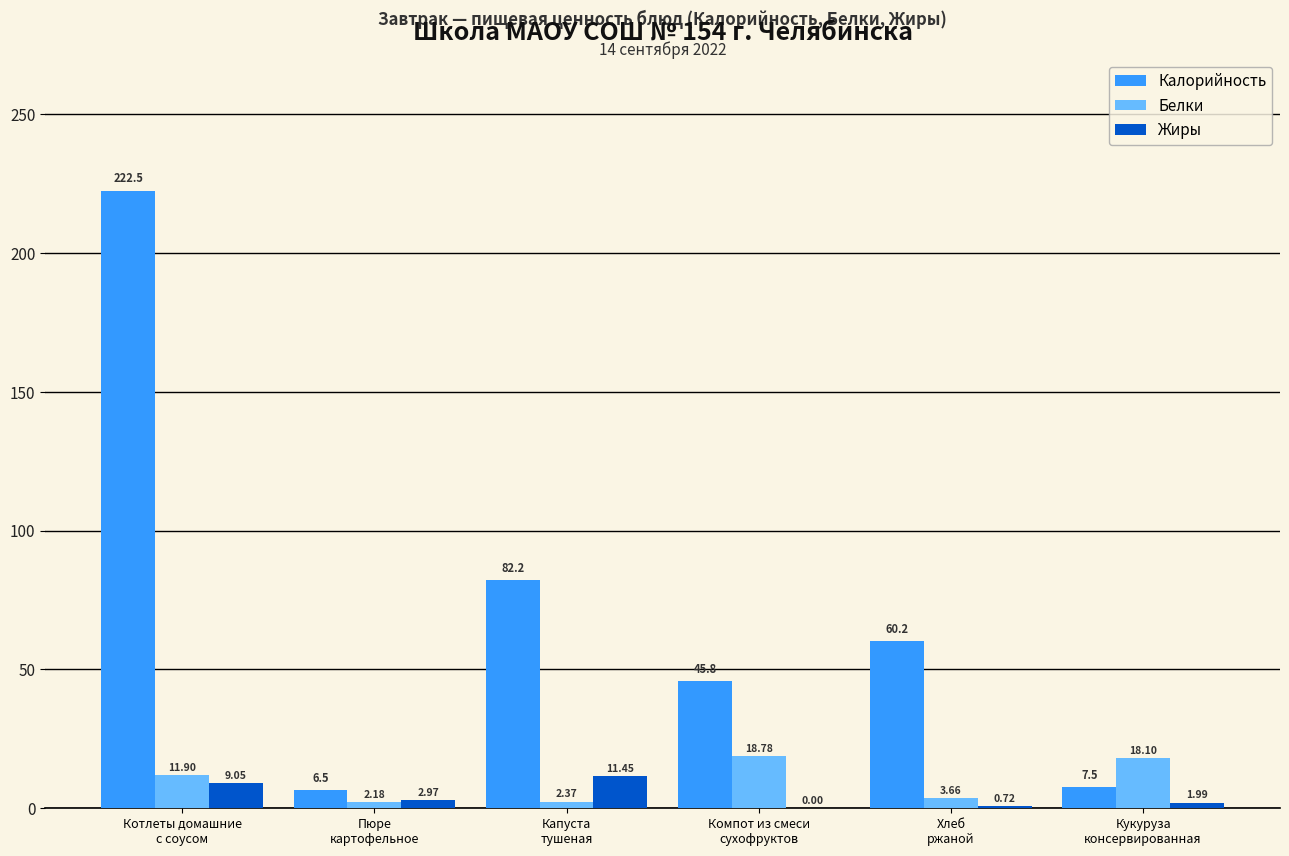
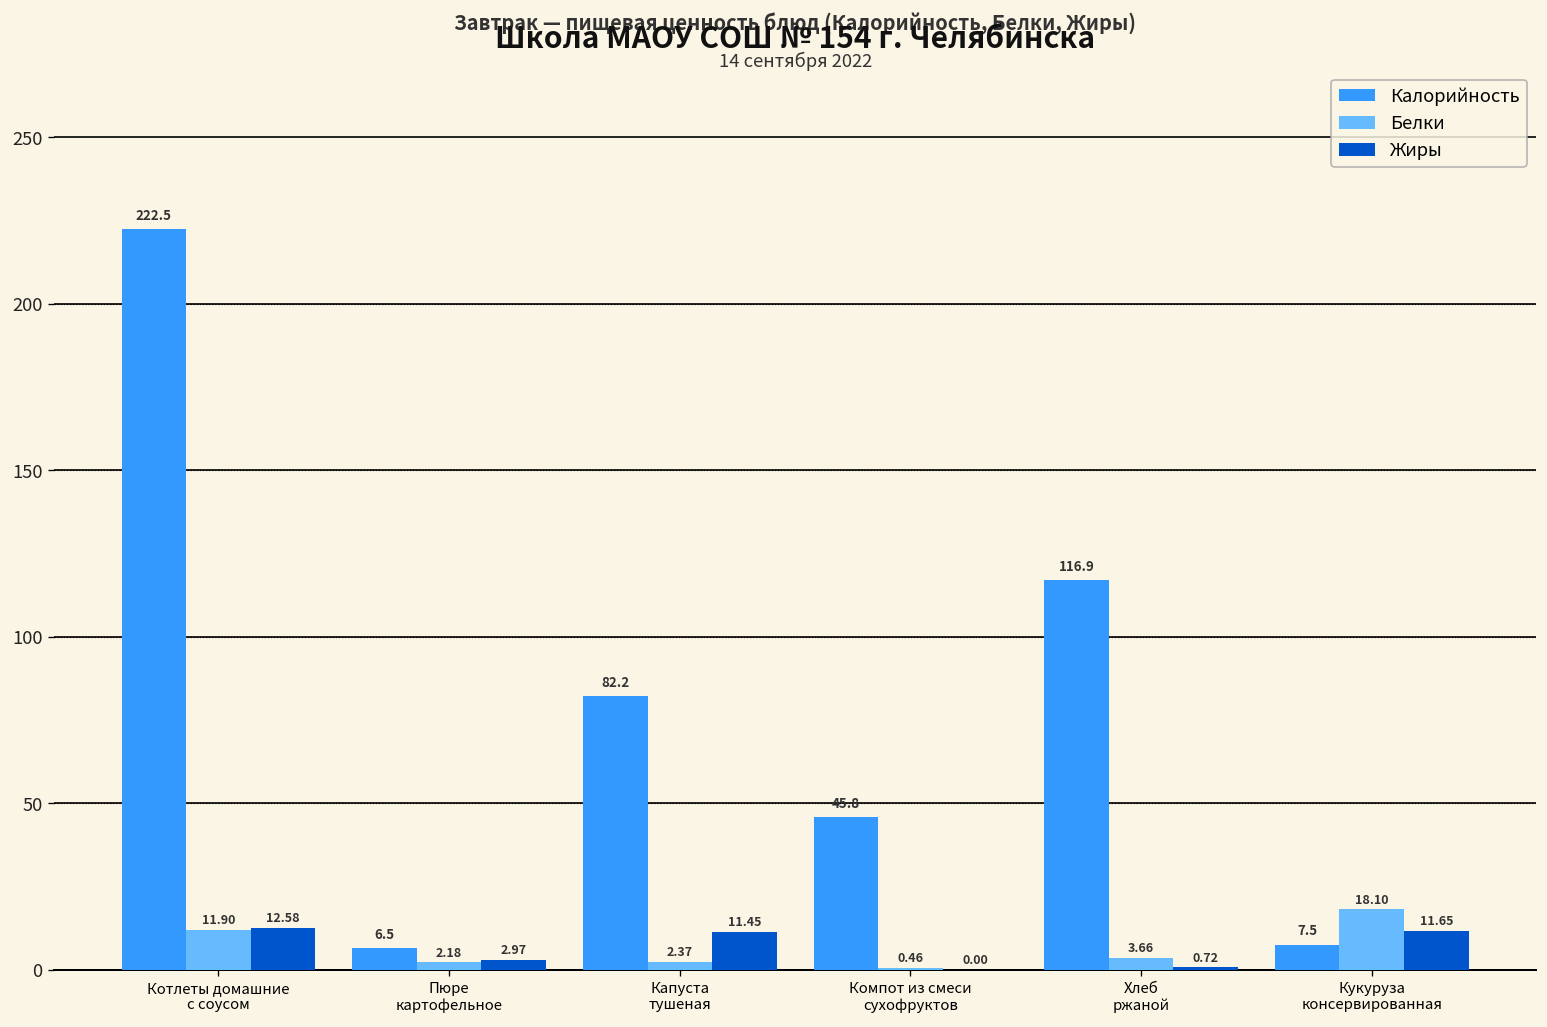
  {
    "Калорийность": {
      "Котлеты домашние с соусом": 222.5,
      "Пюре картофельное": 6.5,
      "Капуста тушеная": 82.2,
      "Компот из смеси сухофруктов": 45.8,
-     "Хлеб ржаной": 60.2,
+     "Хлеб ржаной": 116.9,
      "Кукуруза консервированная": 7.5
    },
    "Белки": {
      "Котлеты домашние с соусом": 11.90,
      "Пюре картофельное": 2.18,
      "Капуста тушеная": 2.37,
-     "Компот из смеси сухофруктов": 18.78,
+     "Компот из смеси сухофруктов": 0.46,
      "Хлеб ржаной": 3.66,
      "Кукуруза консервированная": 18.10
    },
    "Жиры": {
-     "Котлеты домашние с соусом": 9.05,
+     "Котлеты домашние с соусом": 12.58,
      "Пюре картофельное": 2.97,
      "Капуста тушеная": 11.45,
      "Компот из смеси сухофруктов": 0.00,
      "Хлеб ржаной": 0.72,
-     "Кукуруза консервированная": 1.99
+     "Кукуруза консервированная": 11.65
    }
  }
